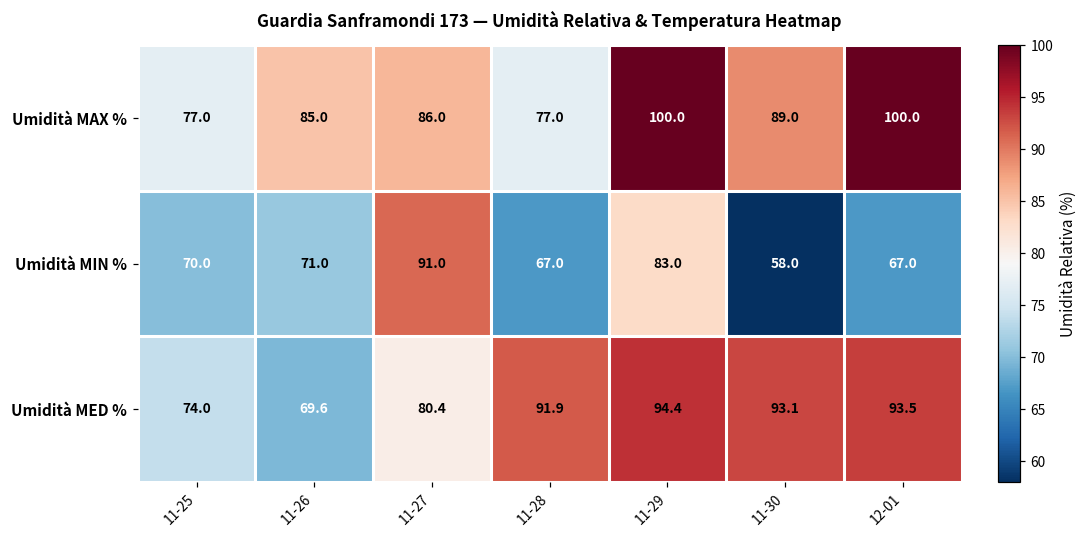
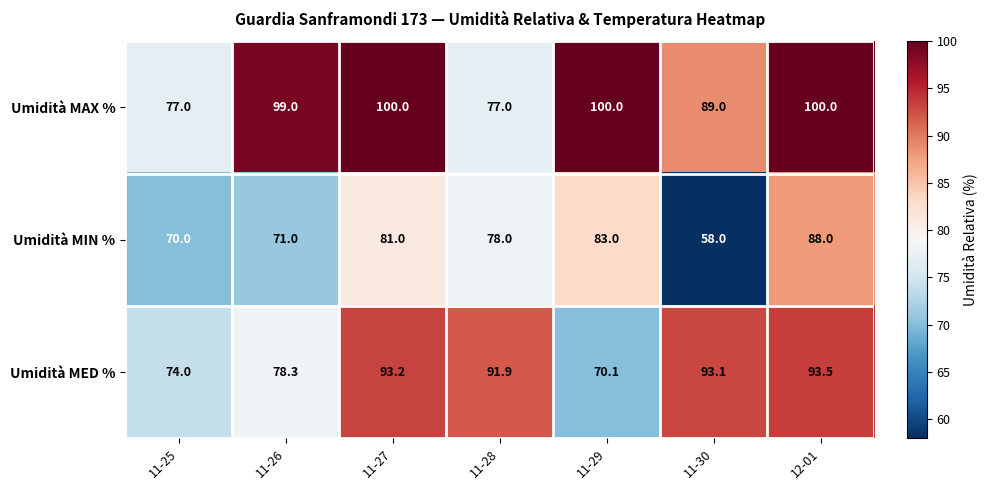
  {
    "Umidità MAX %": {
      "11-25": 77.0,
-     "11-26": 85.0,
-     "11-27": 86.0,
+     "11-26": 99.0,
+     "11-27": 100.0,
      "11-28": 77.0,
      "11-29": 100.0,
      "11-30": 89.0,
      "12-01": 100.0
    },
    "Umidità MIN %": {
      "11-25": 70.0,
      "11-26": 71.0,
-     "11-27": 91.0,
-     "11-28": 67.0,
+     "11-27": 81.0,
+     "11-28": 78.0,
      "11-29": 83.0,
      "11-30": 58.0,
-     "12-01": 67.0
+     "12-01": 88.0
    },
    "Umidità MED %": {
      "11-25": 74.0,
-     "11-26": 69.6,
-     "11-27": 80.4,
+     "11-26": 78.3,
+     "11-27": 93.2,
      "11-28": 91.9,
-     "11-29": 94.4,
+     "11-29": 70.1,
      "11-30": 93.1,
      "12-01": 93.5
    }
  }
